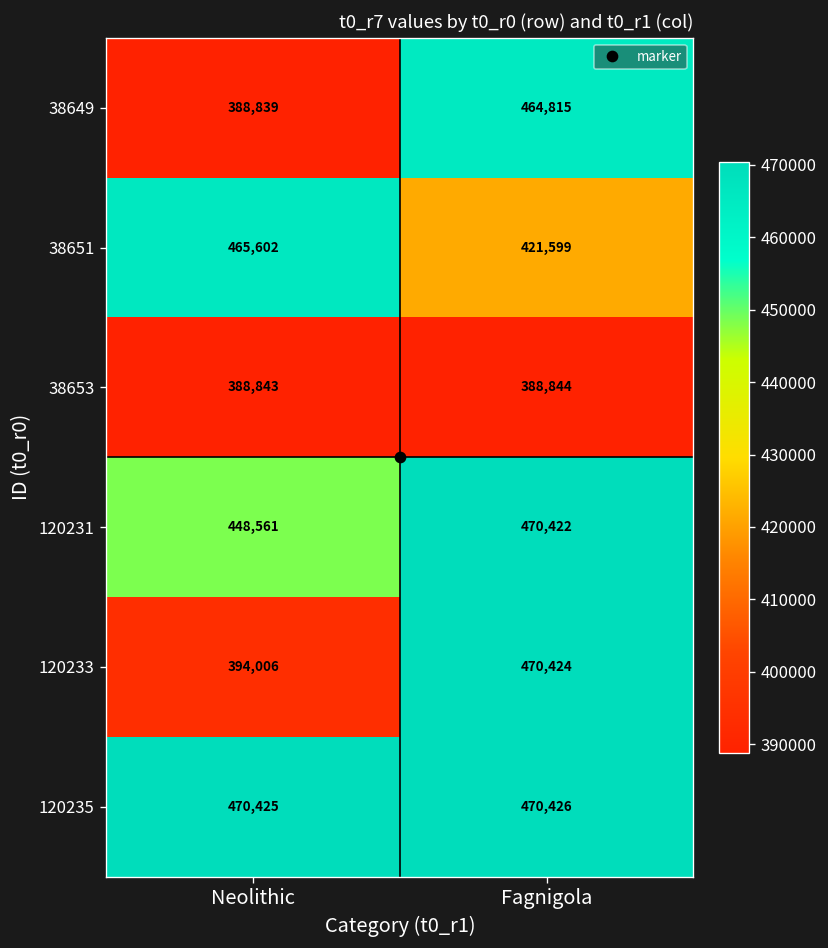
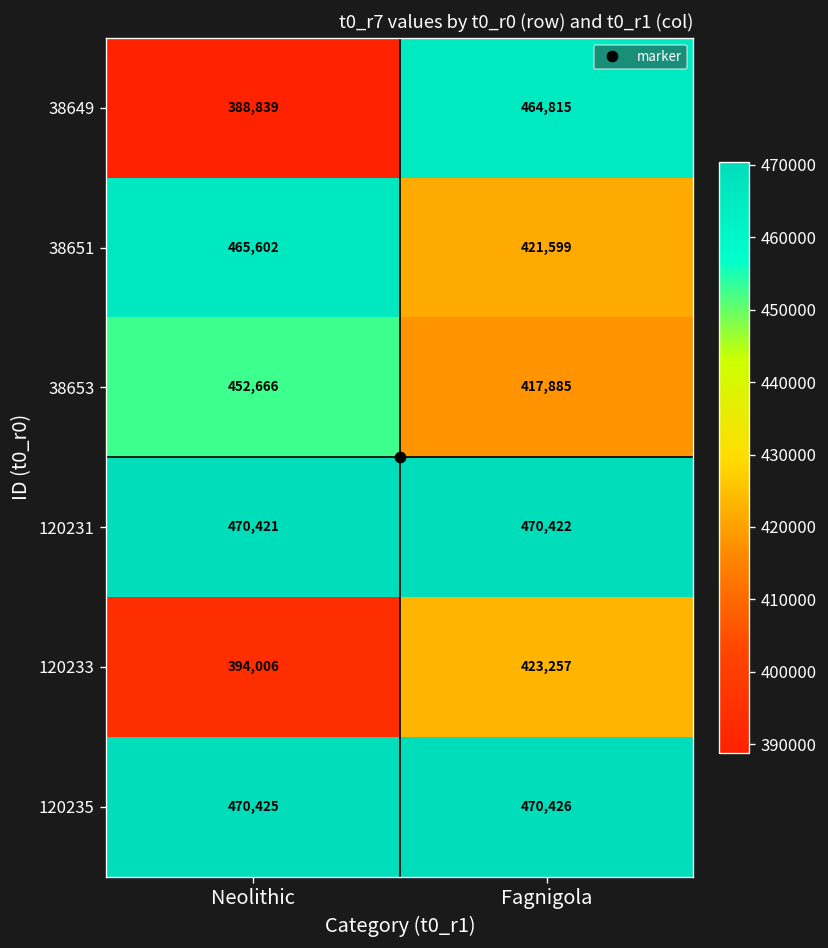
  {
    "38649": {
      "Neolithic": "388,839",
      "Fagnigola": "464,815"
    },
    "38651": {
      "Neolithic": "465,602",
      "Fagnigola": "421,599"
    },
    "38653": {
-     "Neolithic": "388,843",
-     "Fagnigola": "388,844"
+     "Neolithic": "452,666",
+     "Fagnigola": "417,885"
    },
    "120231": {
-     "Neolithic": "448,561",
+     "Neolithic": "470,421",
      "Fagnigola": "470,422"
    },
    "120233": {
      "Neolithic": "394,006",
-     "Fagnigola": "470,424"
+     "Fagnigola": "423,257"
    },
    "120235": {
      "Neolithic": "470,425",
      "Fagnigola": "470,426"
    }
  }
